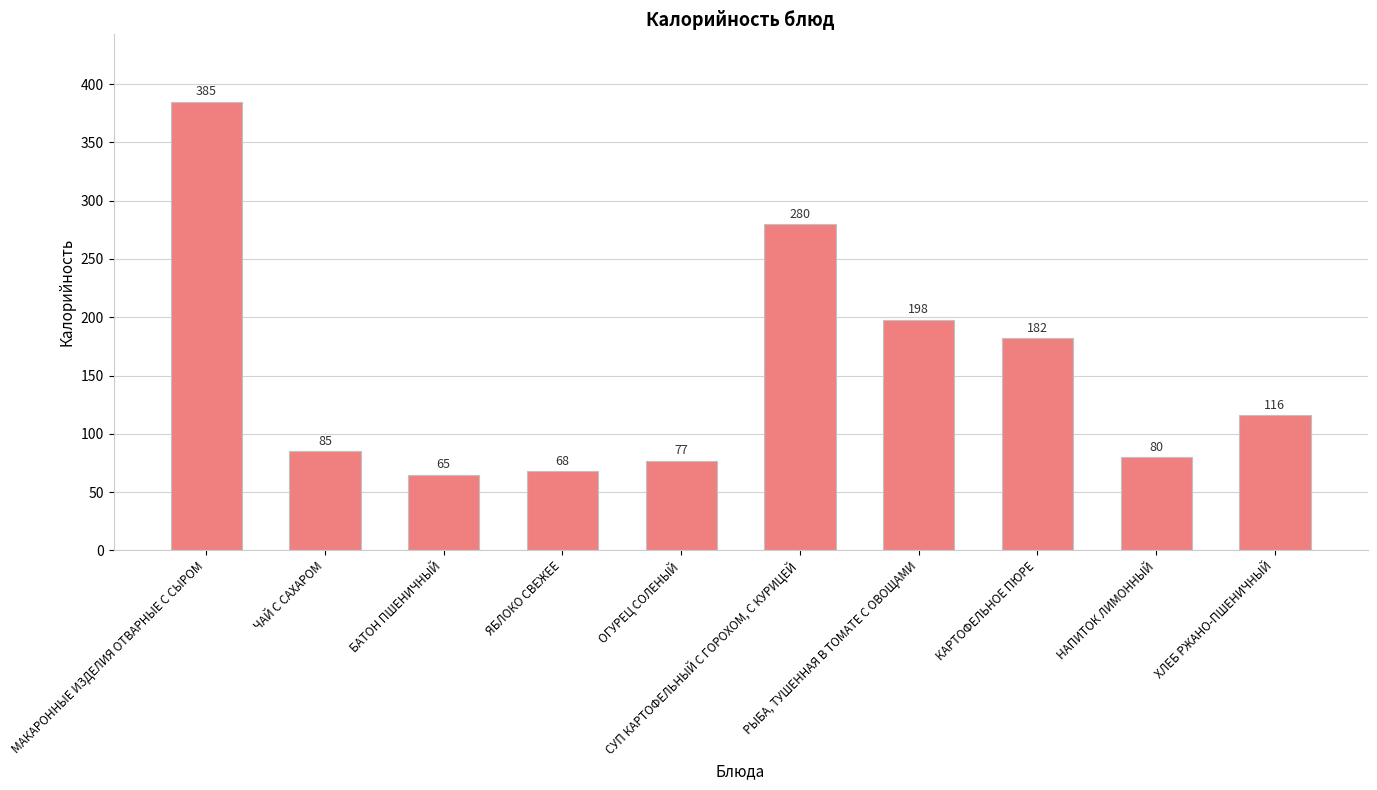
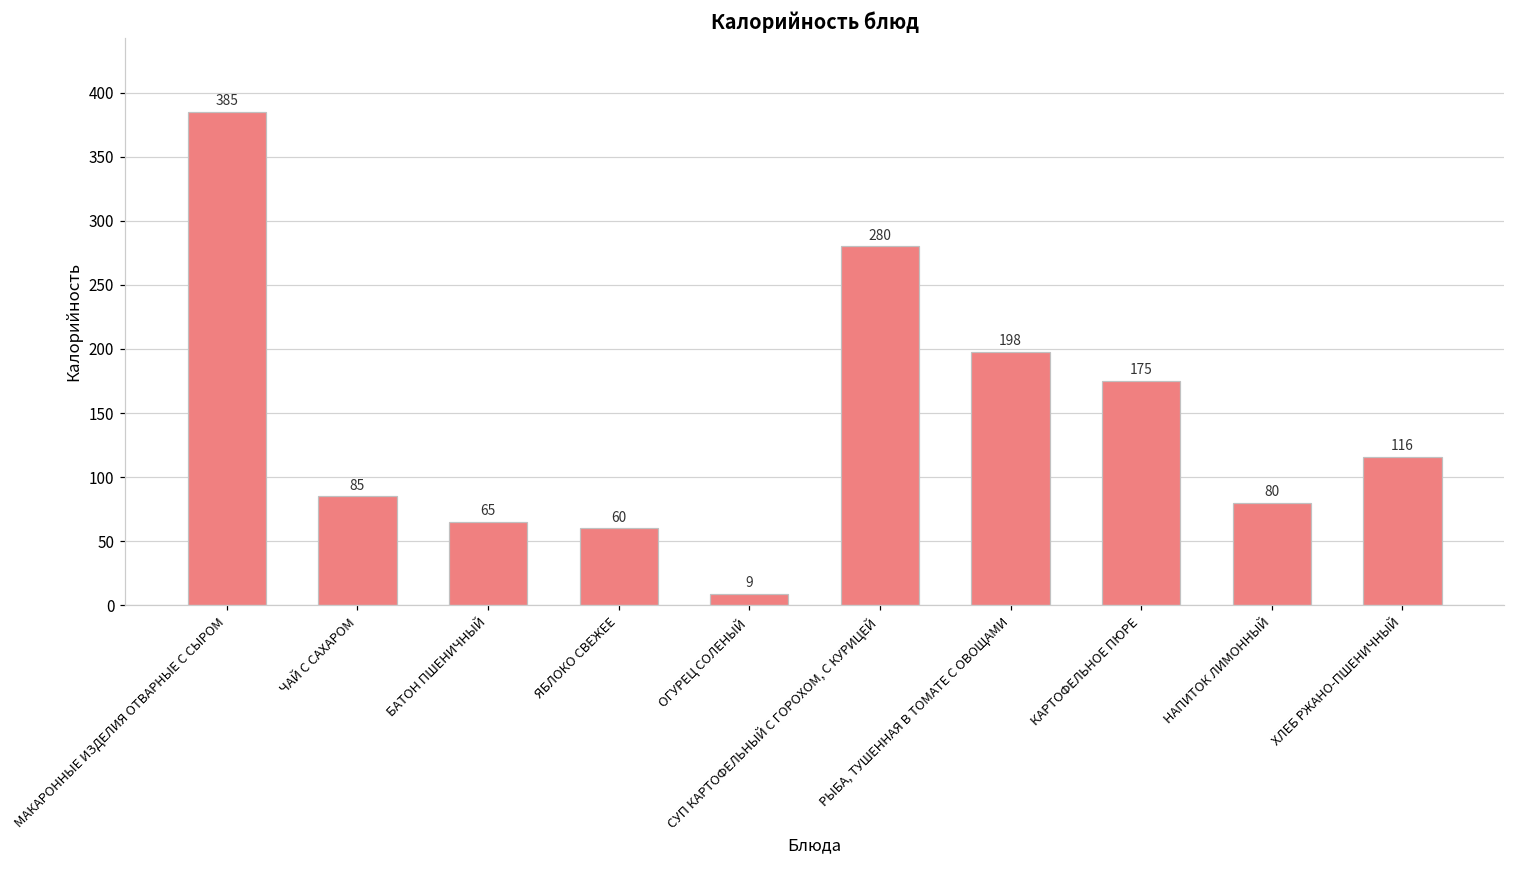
  {
    "МАКАРОННЫЕ ИЗДЕЛИЯ ОТВАРНЫЕ С СЫРОМ": 385,
    "ЧАЙ С САХАРОМ": 85,
    "БАТОН ПШЕНИЧНЫЙ": 65,
-   "ЯБЛОКО СВЕЖЕЕ": 68,
-   "ОГУРЕЦ СОЛЕНЫЙ": 77,
+   "ЯБЛОКО СВЕЖЕЕ": 60,
+   "ОГУРЕЦ СОЛЕНЫЙ": 9,
    "СУП КАРТОФЕЛЬНЫЙ С ГОРОХОМ, С КУРИЦЕЙ": 280,
    "РЫБА, ТУШЕННАЯ В ТОМАТЕ С ОВОЩАМИ": 198,
-   "КАРТОФЕЛЬНОЕ ПЮРЕ": 182,
+   "КАРТОФЕЛЬНОЕ ПЮРЕ": 175,
    "НАПИТОК ЛИМОННЫЙ": 80,
    "ХЛЕБ РЖАНО-ПШЕНИЧНЫЙ": 116
  }
